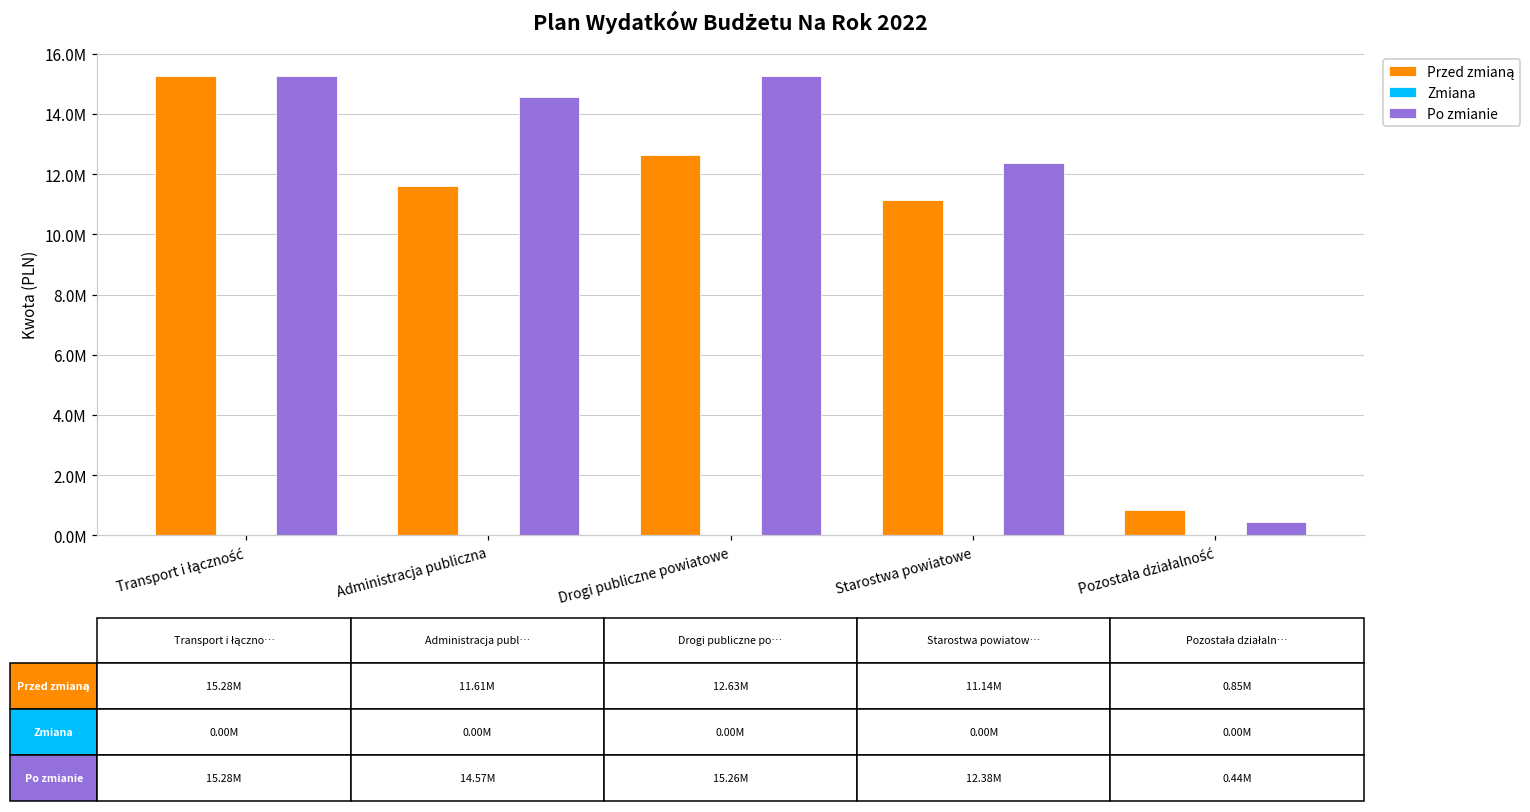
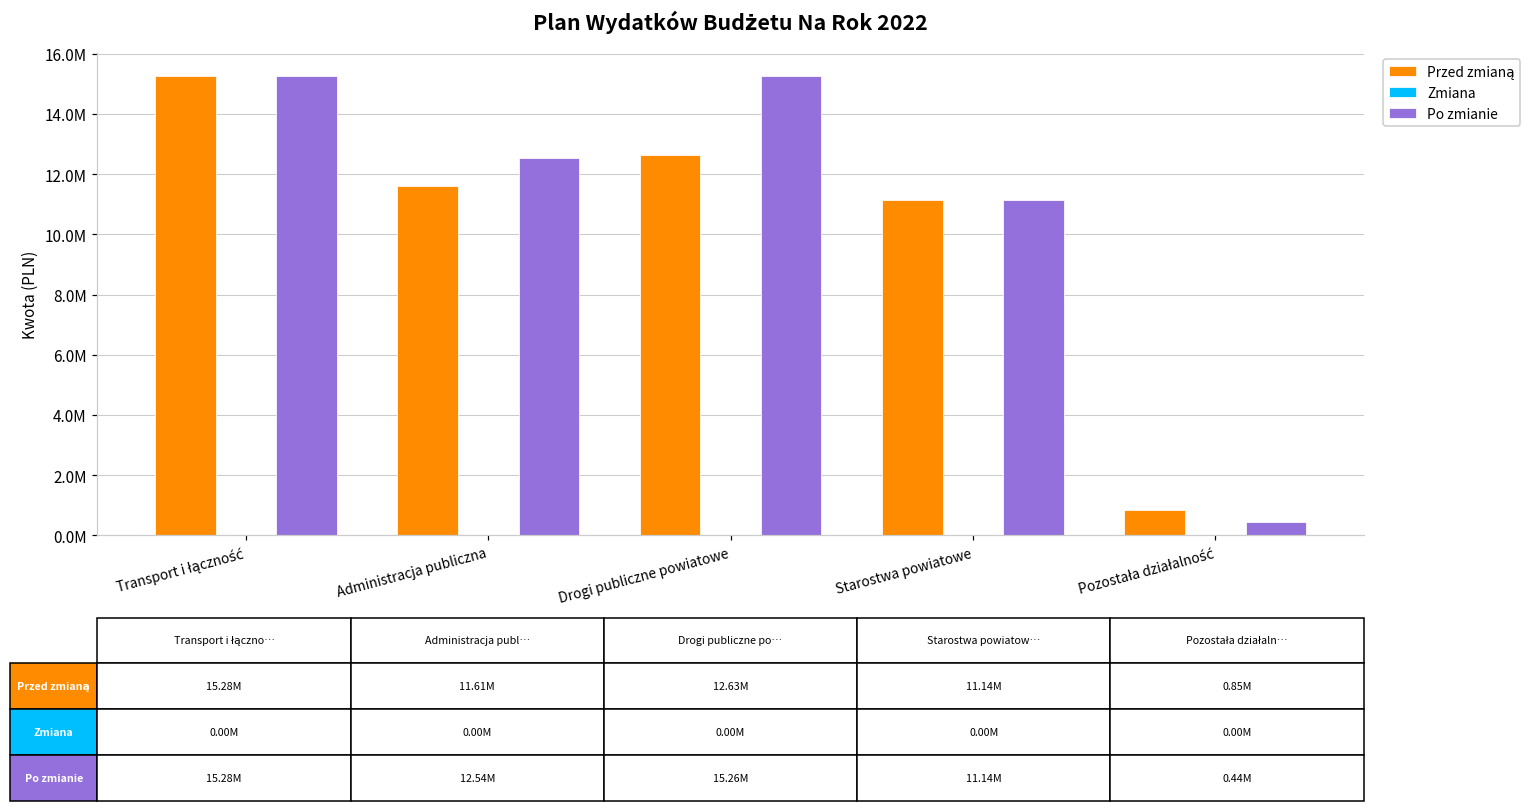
  {
    "Przed zmianą": {
      "Transport i łączność": "15300000",
      "Administracja publiczna": "11600000",
      "Drogi publiczne powiatowe": "12600000",
      "Starostwa powiatowe": "11100000",
      "Pozostała działalność": "900000"
    },
    "Zmiana": {
      "Transport i łączność": "0",
      "Administracja publiczna": "0",
      "Drogi publiczne powiatowe": "0",
      "Starostwa powiatowe": "0",
      "Pozostała działalność": "0"
    },
    "Po zmianie": {
-     "Administracja publiczna": "14.57M",
-     "Starostwa powiatowe": "12.38M"
+     "Administracja publiczna": "12.54M",
+     "Starostwa powiatowe": "11.14M"
    }
  }
